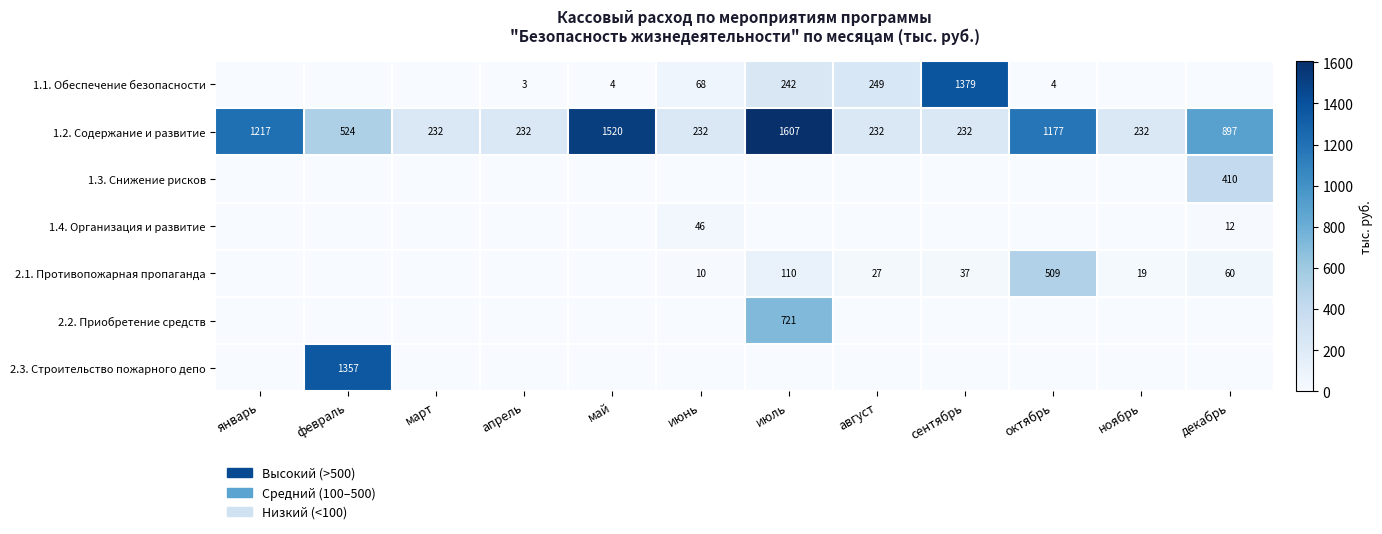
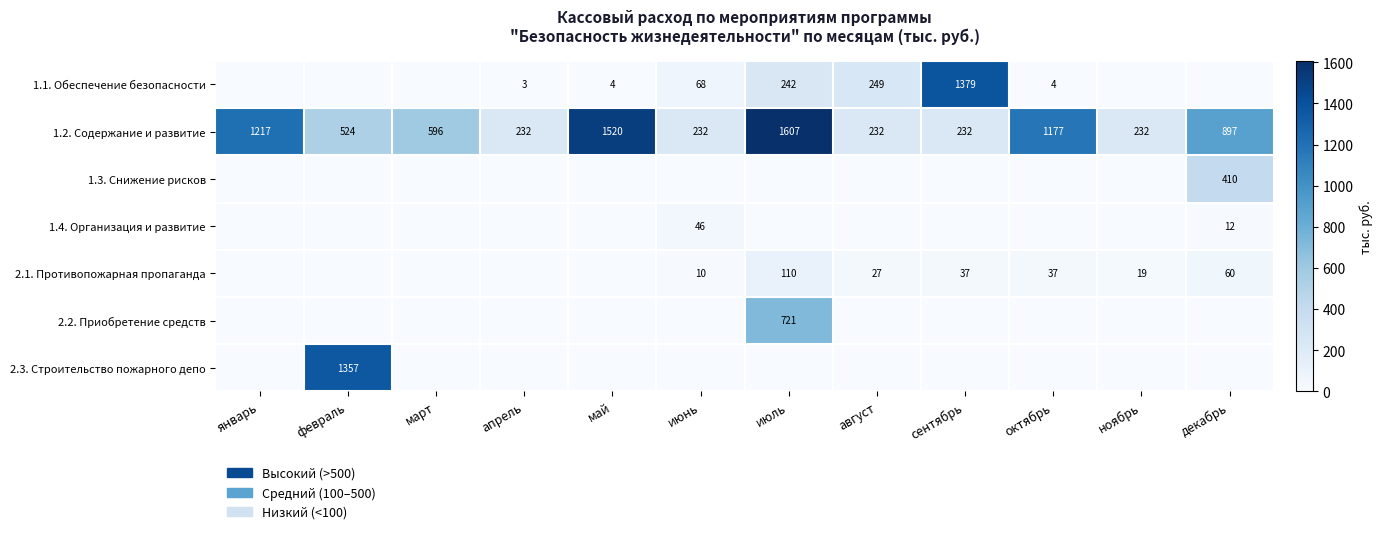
  {
    "1.1. Обеспечение безопасности": {
      "апрель": 3,
      "май": 4,
      "июнь": 68,
      "июль": 242,
      "август": 249,
      "сентябрь": 1379,
      "октябрь": 4
    },
    "1.2. Содержание и развитие": {
      "январь": 1217,
      "февраль": 524,
-     "март": 232,
+     "март": 596,
      "апрель": 232,
      "май": 1520,
      "июнь": 232,
      "июль": 1607,
      "август": 232,
      "сентябрь": 232,
      "октябрь": 1177,
      "ноябрь": 232,
      "декабрь": 897
    },
    "1.3. Снижение рисков": {
      "декабрь": 410
    },
    "1.4. Организация и развитие": {
      "июнь": 46,
      "декабрь": 12
    },
    "2.1. Противопожарная пропаганда": {
      "июнь": 10,
      "июль": 110,
      "август": 27,
      "сентябрь": 37,
-     "октябрь": 509,
+     "октябрь": 37,
      "ноябрь": 19,
      "декабрь": 60
    },
    "2.2. Приобретение средств": {
      "июль": 721
    },
    "2.3. Строительство пожарного депо": {
      "февраль": 1357
    }
  }
